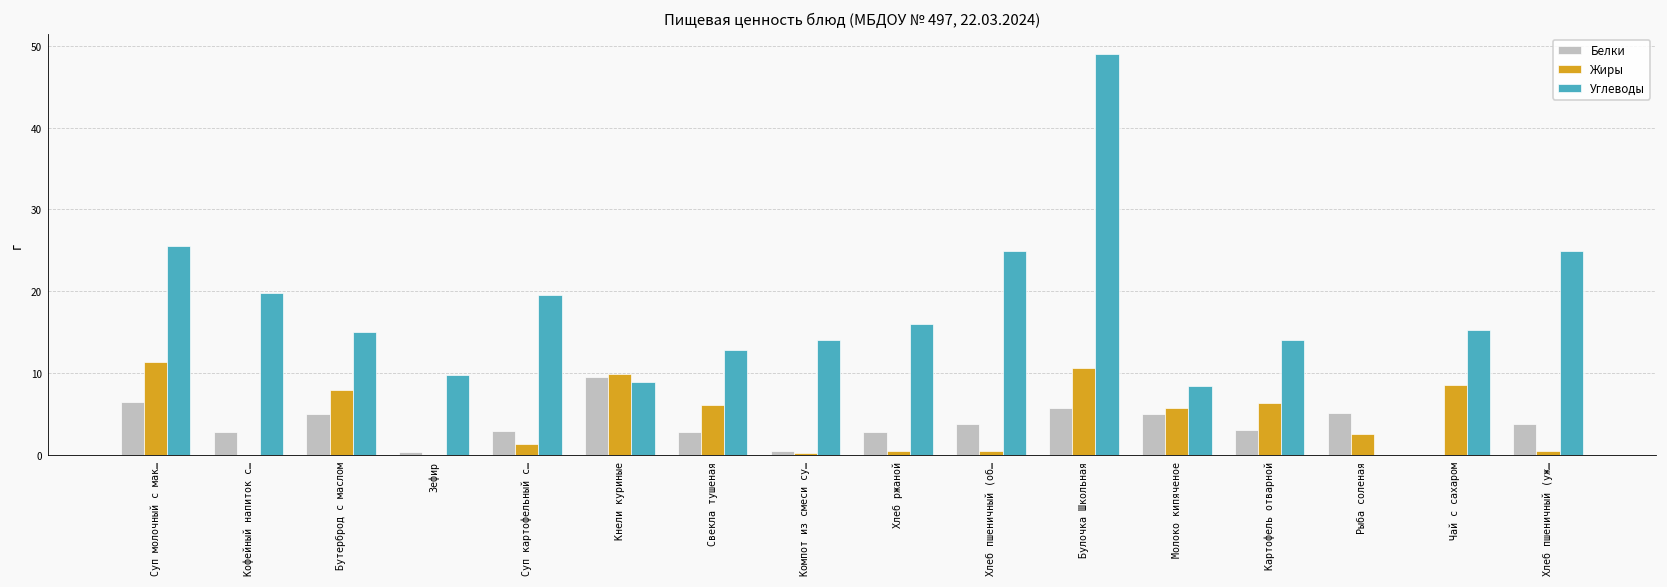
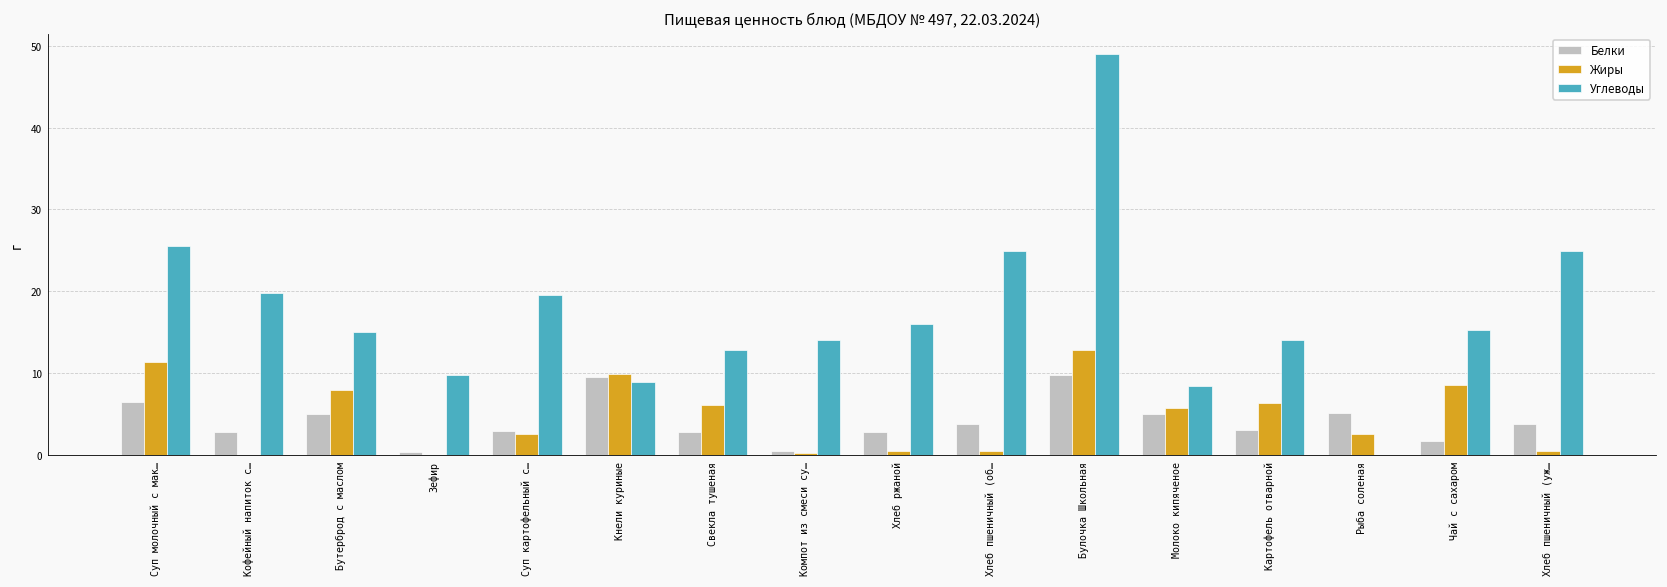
  {
    "Белки": {
      "Суп молочный с мак…": 7,
      "Кофейный напиток с…": 3,
      "Бутерброд с маслом": 5,
      "Зефир": 0,
      "Суп картофельный с…": 3,
      "Кнели куриные": 10,
      "Свекла тушеная": 3,
      "Компот из смеси су…": 0,
      "Хлеб ржаной": 3,
      "Хлеб пшеничный (об…": 4,
-     "Булочка Школьная": 6,
+     "Булочка Школьная": 10,
      "Молоко кипяченое": 5,
      "Картофель отварной": 3,
      "Рыба соленая": 5,
-     "Чай с сахаром": 0,
+     "Чай с сахаром": 2,
      "Хлеб пшеничный (уж…": 4
    },
    "Жиры": {
      "Суп молочный с мак…": 11,
      "Бутерброд с маслом": 8,
      "Зефир": 0,
-     "Суп картофельный с…": 1,
+     "Суп картофельный с…": 3,
      "Кнели куриные": 10,
      "Свекла тушеная": 6,
      "Хлеб ржаной": 1,
      "Хлеб пшеничный (об…": 1,
-     "Булочка Школьная": 11,
+     "Булочка Школьная": 13,
      "Молоко кипяченое": 6,
      "Картофель отварной": 6,
      "Рыба соленая": 3,
      "Чай с сахаром": 9,
      "Хлеб пшеничный (уж…": 1
    },
    "Углеводы": {
      "Суп молочный с мак…": 26,
      "Кофейный напиток с…": 20,
      "Бутерброд с маслом": 15,
      "Зефир": 10,
      "Суп картофельный с…": 20,
      "Кнели куриные": 9,
      "Свекла тушеная": 13,
      "Компот из смеси су…": 14,
      "Хлеб ржаной": 16,
      "Хлеб пшеничный (об…": 25,
      "Булочка Школьная": 49,
      "Молоко кипяченое": 9,
      "Картофель отварной": 14,
      "Рыба соленая": 0,
      "Чай с сахаром": 15,
      "Хлеб пшеничный (уж…": 25
    }
  }
